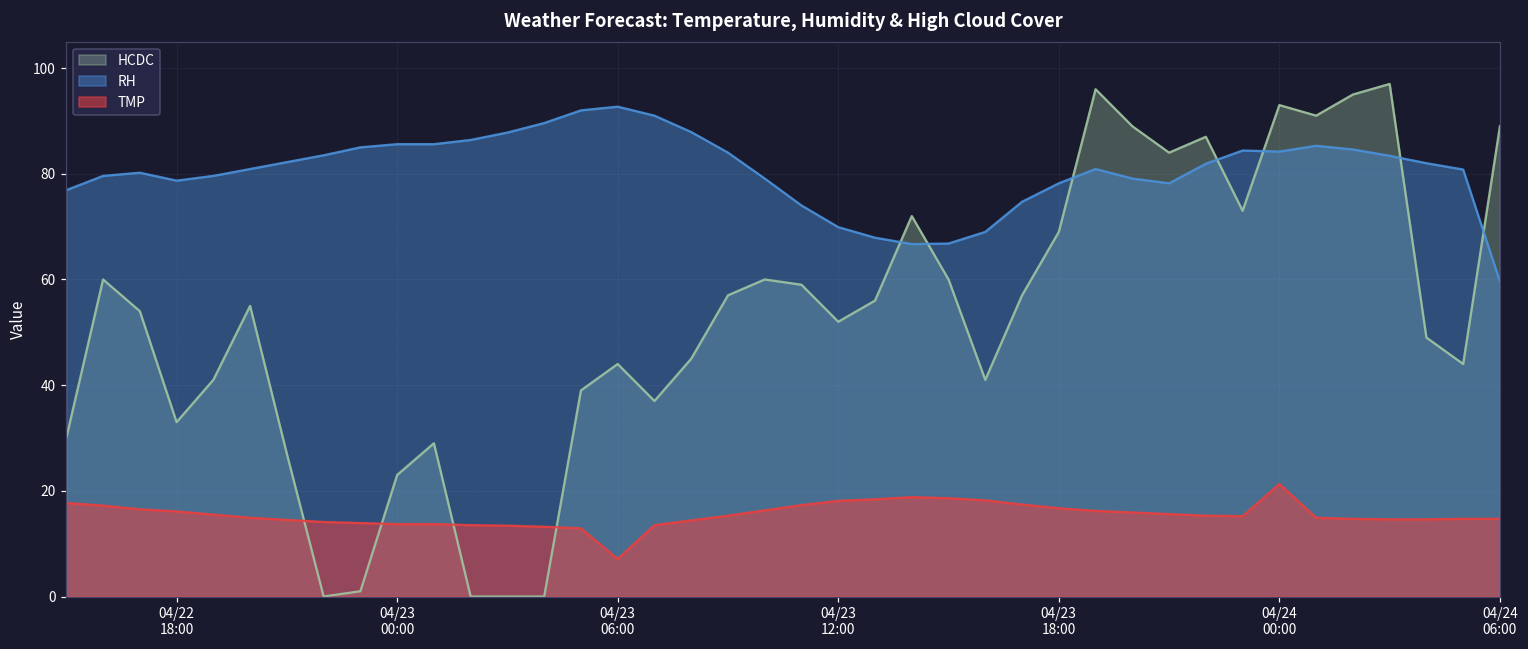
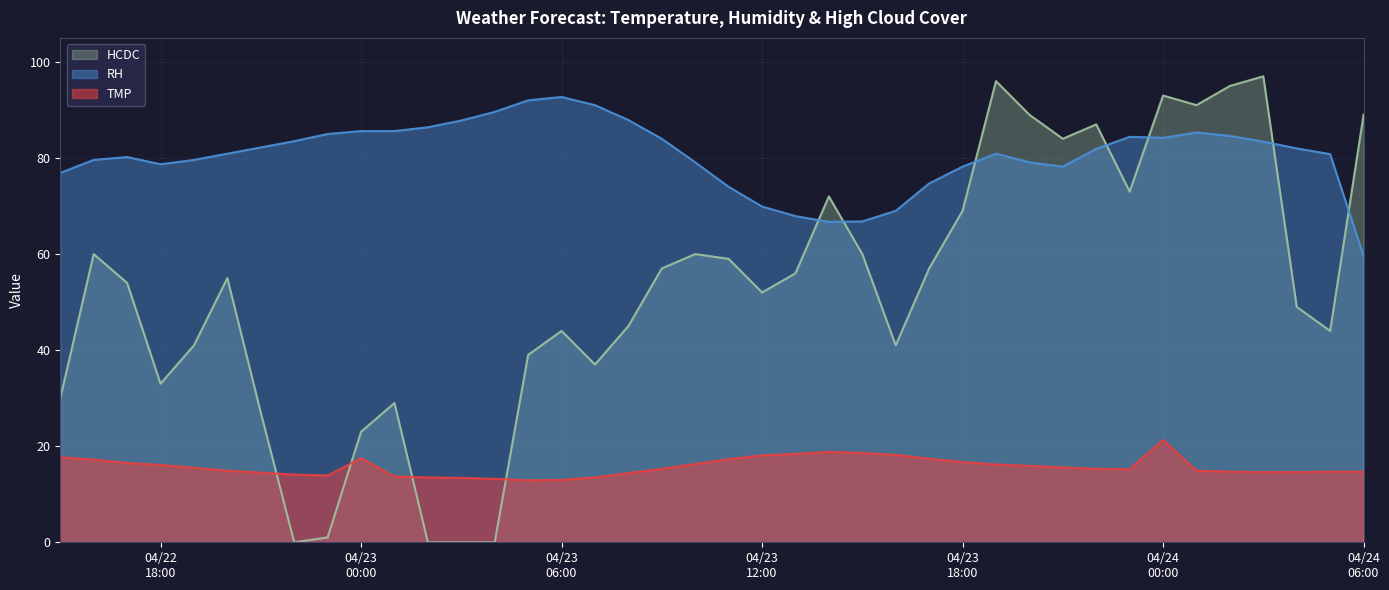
  {
    "HCDC": {
      "04/22 18:00": 33,
      "04/23 00:00": 23,
      "04/23 06:00": 44,
      "04/23 12:00": 52,
      "04/23 18:00": 69,
      "04/24 00:00": 93,
      "04/24 06:00": 89
    },
    "RH": {
      "04/22 18:00": 79,
      "04/23 00:00": 86,
      "04/23 06:00": 93,
      "04/23 12:00": 70,
      "04/23 18:00": 78,
      "04/24 00:00": 84,
      "04/24 06:00": 60
    },
    "TMP": {
      "04/22 18:00": 16,
-     "04/23 00:00": 14,
-     "04/23 06:00": 7,
+     "04/23 00:00": 18,
+     "04/23 06:00": 13,
      "04/23 12:00": 18,
      "04/23 18:00": 17,
      "04/24 00:00": 21,
      "04/24 06:00": 15
    }
  }
